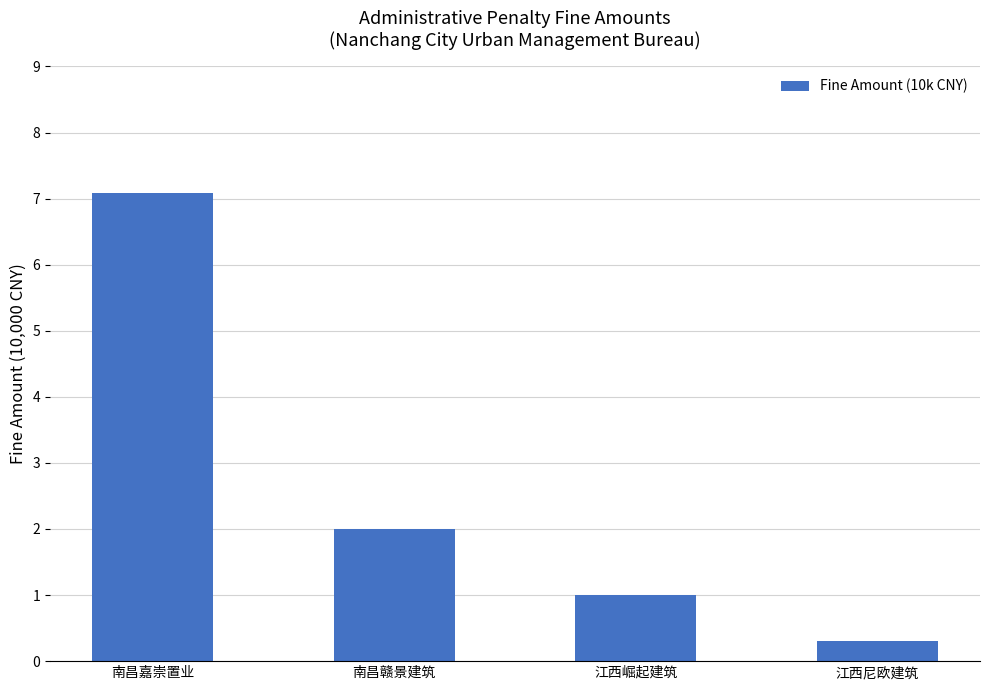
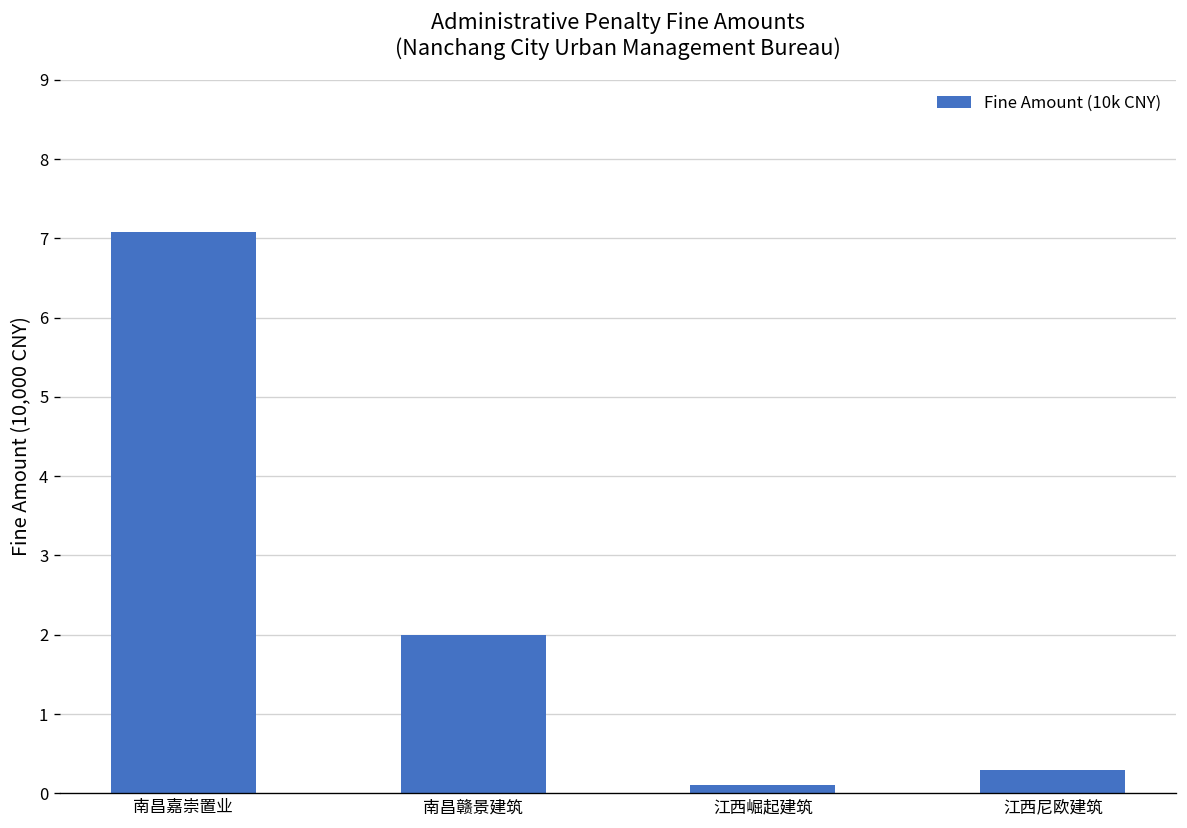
  {
    "南昌嘉崇置业": 7.1,
    "南昌赣景建筑": 2.0,
-   "江西崛起建筑": 1.0,
+   "江西崛起建筑": 0.1,
    "江西尼欧建筑": 0.3
  }
